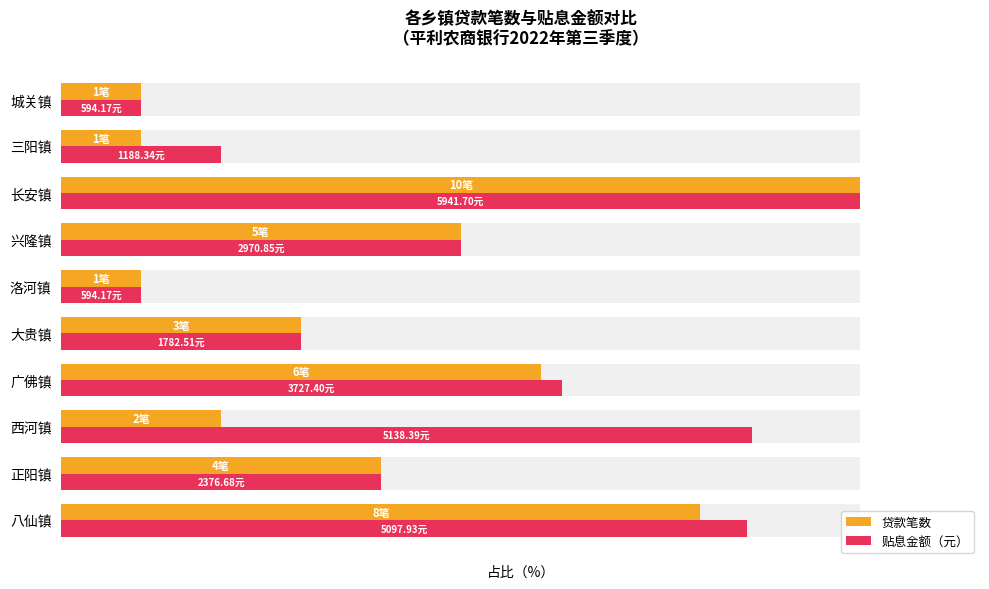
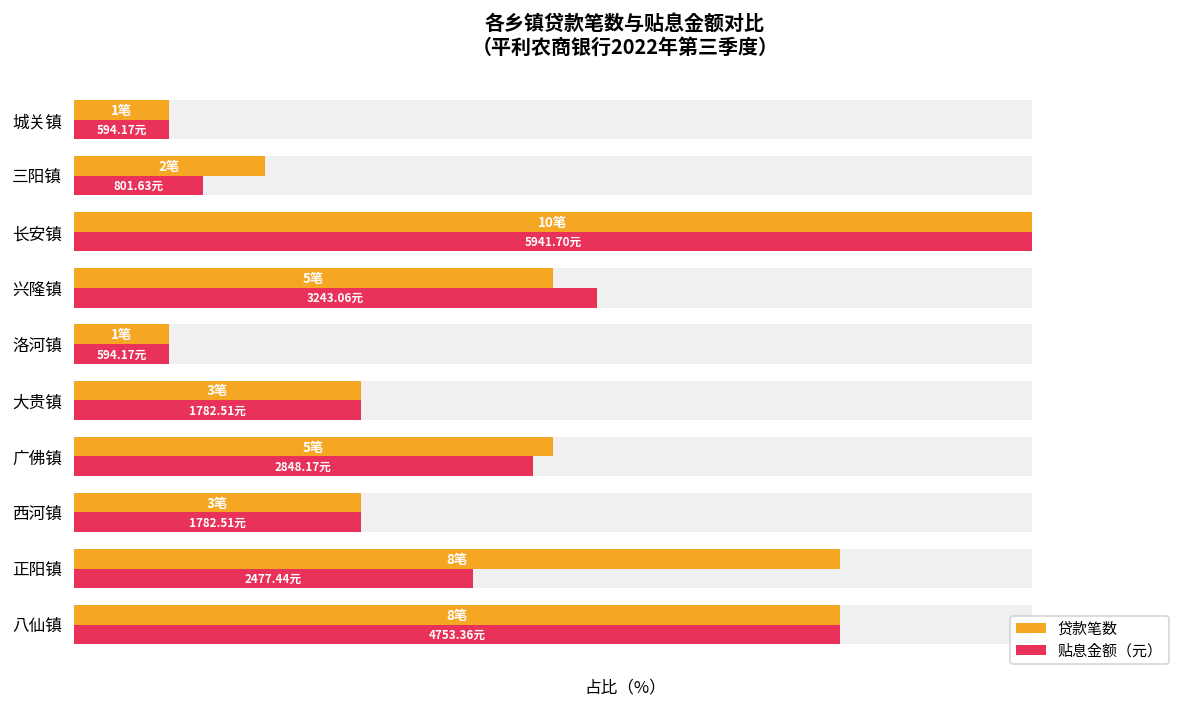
  {
    "贷款笔数": {
-     "三阳镇": "1笔",
-     "广佛镇": "6笔",
-     "西河镇": "2笔",
-     "正阳镇": "4笔"
+     "三阳镇": "2笔",
+     "广佛镇": "5笔",
+     "西河镇": "3笔",
+     "正阳镇": "8笔"
    },
    "贴息金额（元）": {
-     "三阳镇": "1188.34元",
-     "兴隆镇": "2970.85元",
-     "广佛镇": "3727.40元",
-     "西河镇": "5138.39元",
-     "正阳镇": "2376.68元",
-     "八仙镇": "5097.93元"
+     "三阳镇": "801.63元",
+     "兴隆镇": "3243.06元",
+     "广佛镇": "2848.17元",
+     "西河镇": "1782.51元",
+     "正阳镇": "2477.44元",
+     "八仙镇": "4753.36元"
    }
  }
